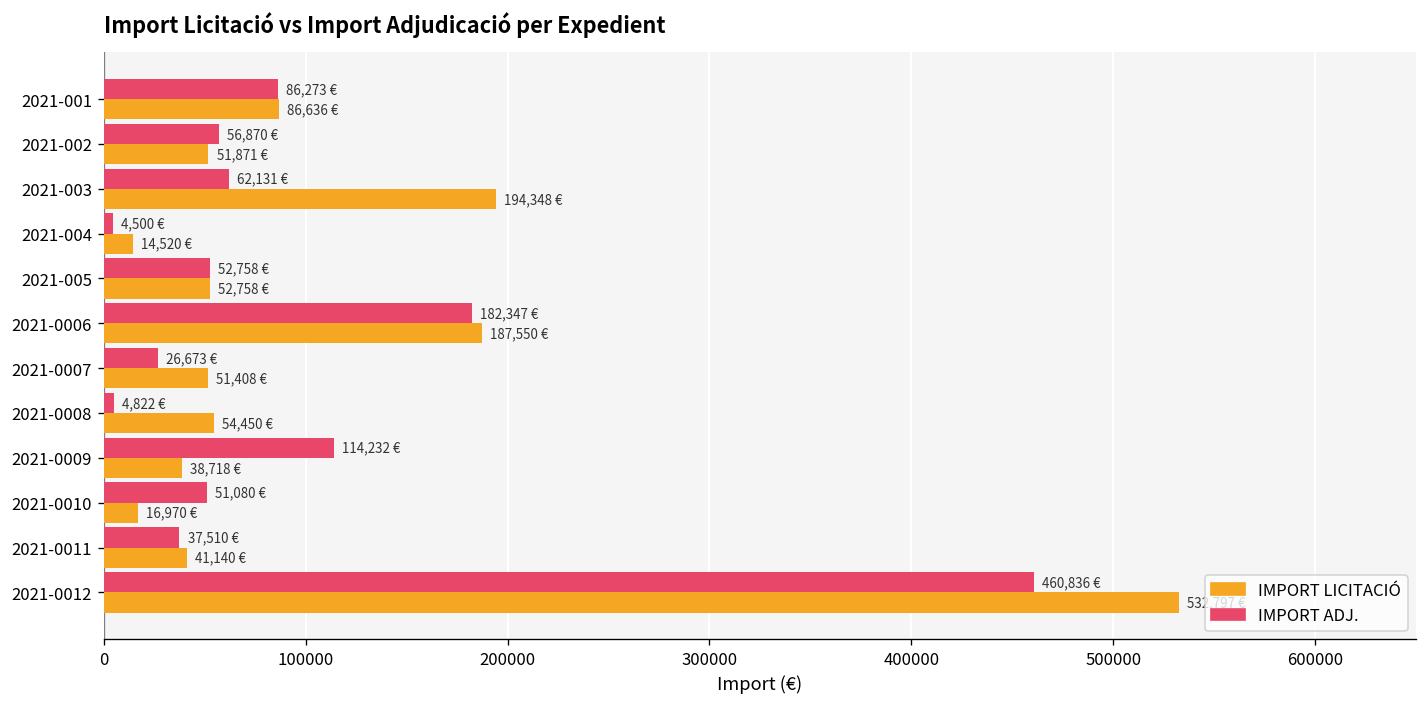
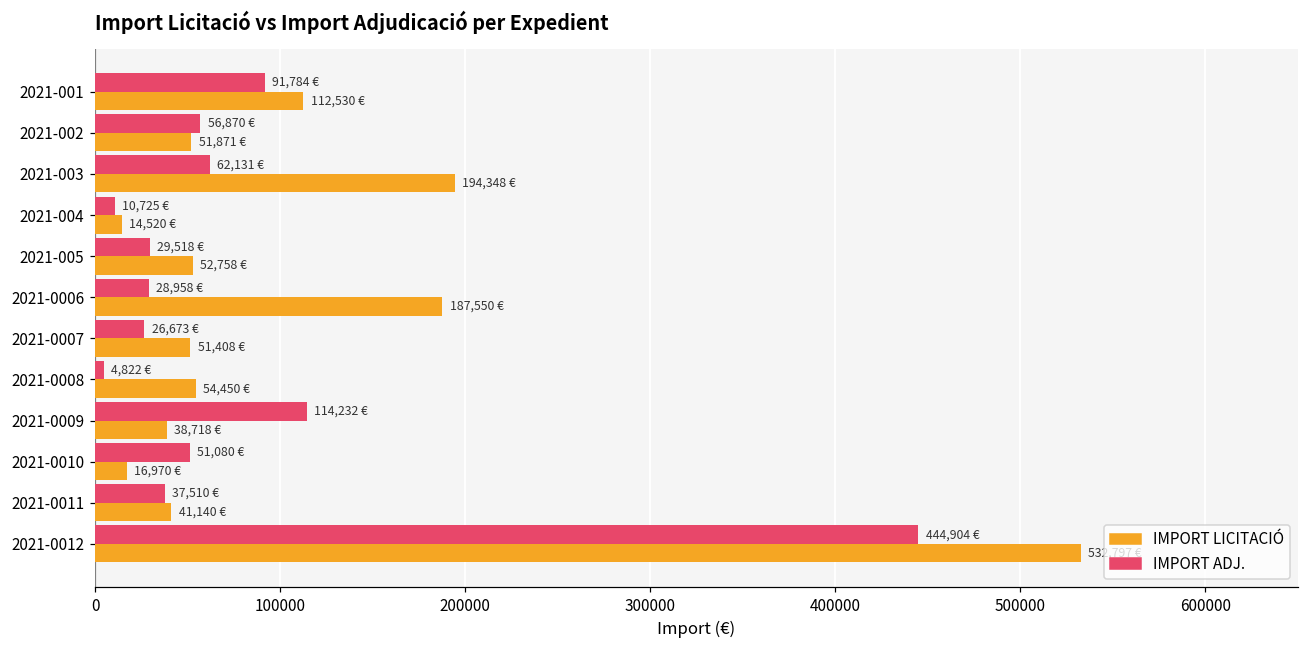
  {
    "IMPORT LICITACIÓ": {
-     "2021-001": "86,636",
+     "2021-001": "112,530",
      "2021-002": "51,871",
      "2021-003": "194,348",
      "2021-004": "14,520",
      "2021-005": "52,758",
      "2021-0006": "187,550",
      "2021-0007": "51,408",
      "2021-0008": "54,450",
      "2021-0009": "38,718",
      "2021-0010": "16,970",
      "2021-0011": "41,140"
    },
    "IMPORT ADJ.": {
-     "2021-001": "86,273",
+     "2021-001": "91,784",
      "2021-002": "56,870",
      "2021-003": "62,131",
-     "2021-004": "4,500",
-     "2021-005": "52,758",
-     "2021-0006": "182,347",
+     "2021-004": "10,725",
+     "2021-005": "29,518",
+     "2021-0006": "28,958",
      "2021-0007": "26,673",
      "2021-0008": "4,822",
      "2021-0009": "114,232",
      "2021-0010": "51,080",
      "2021-0011": "37,510",
-     "2021-0012": "460,836"
+     "2021-0012": "444,904"
    }
  }
